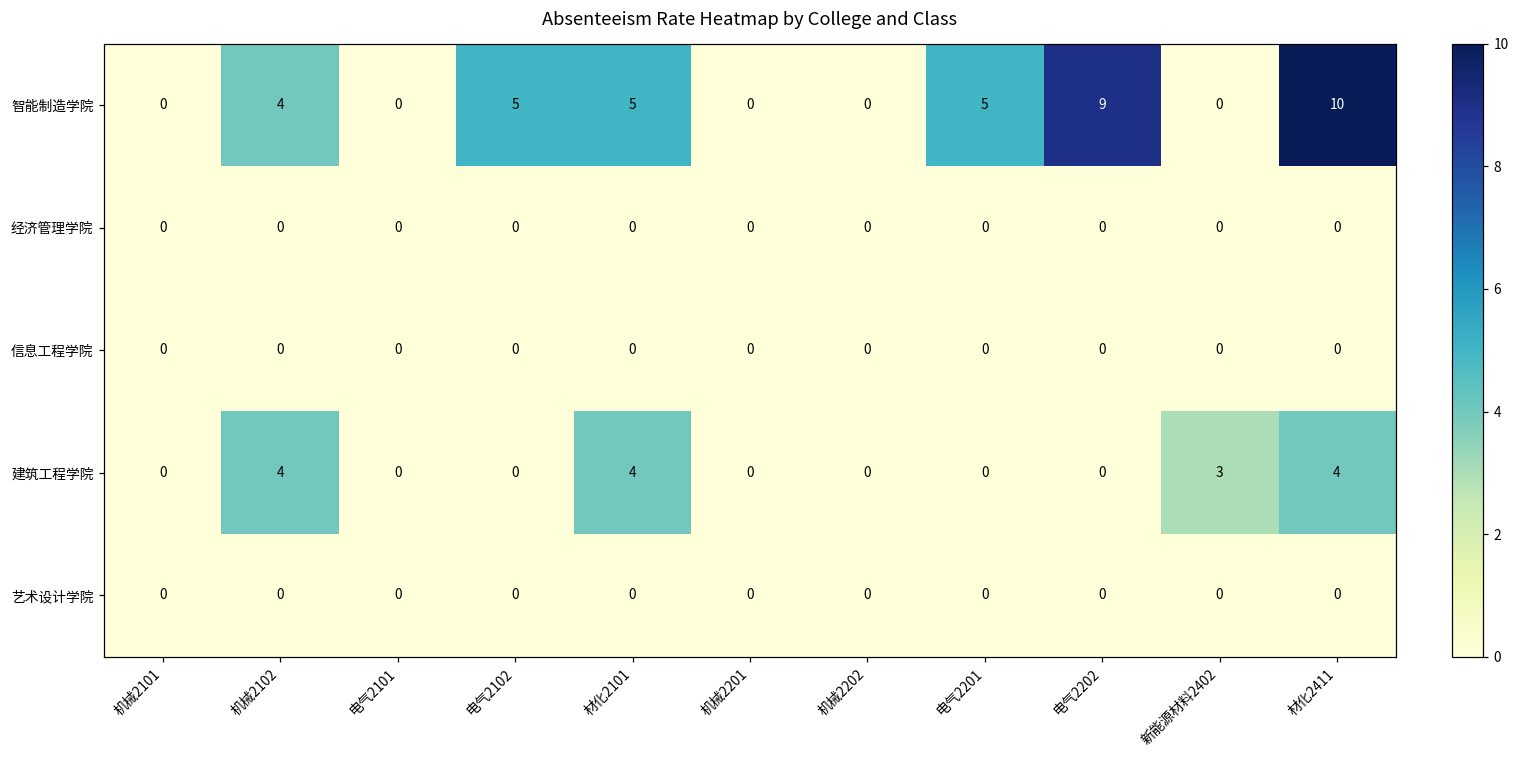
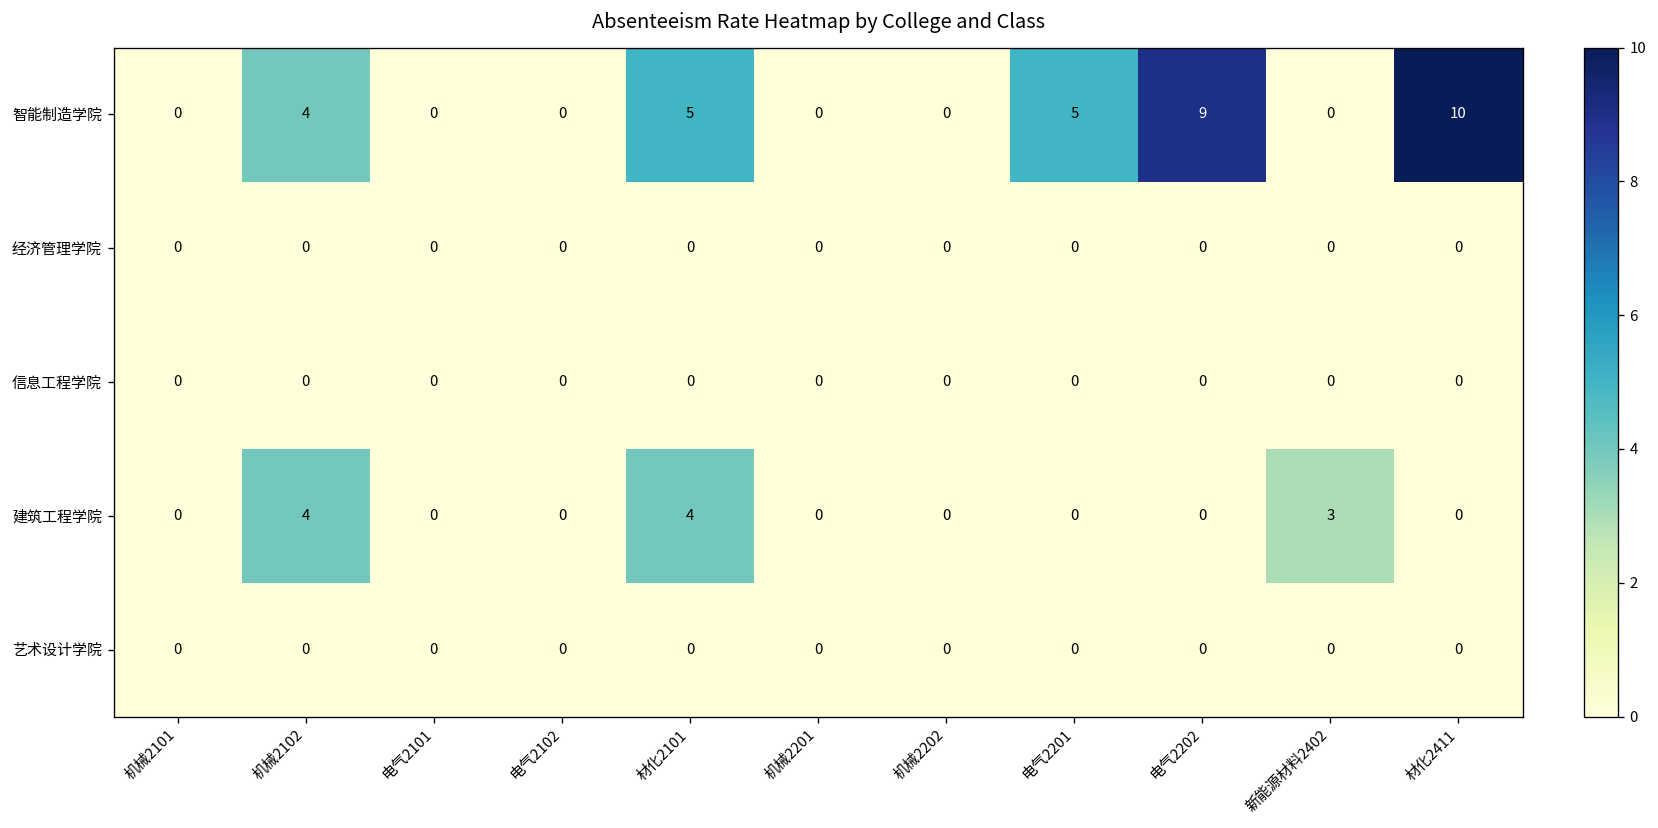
  {
    "智能制造学院": {
      "机械2101": 0,
      "机械2102": 4,
      "电气2101": 0,
-     "电气2102": 5,
+     "电气2102": 0,
      "材化2101": 5,
      "机械2201": 0,
      "机械2202": 0,
      "电气2201": 5,
      "电气2202": 9,
      "新能源材料2402": 0,
      "材化2411": 10
    },
    "经济管理学院": {
      "机械2101": 0,
      "机械2102": 0,
      "电气2101": 0,
      "电气2102": 0,
      "材化2101": 0,
      "机械2201": 0,
      "机械2202": 0,
      "电气2201": 0,
      "电气2202": 0,
      "新能源材料2402": 0,
      "材化2411": 0
    },
    "信息工程学院": {
      "机械2101": 0,
      "机械2102": 0,
      "电气2101": 0,
      "电气2102": 0,
      "材化2101": 0,
      "机械2201": 0,
      "机械2202": 0,
      "电气2201": 0,
      "电气2202": 0,
      "新能源材料2402": 0,
      "材化2411": 0
    },
    "建筑工程学院": {
      "机械2101": 0,
      "机械2102": 4,
      "电气2101": 0,
      "电气2102": 0,
      "材化2101": 4,
      "机械2201": 0,
      "机械2202": 0,
      "电气2201": 0,
      "电气2202": 0,
      "新能源材料2402": 3,
-     "材化2411": 4
+     "材化2411": 0
    },
    "艺术设计学院": {
      "机械2101": 0,
      "机械2102": 0,
      "电气2101": 0,
      "电气2102": 0,
      "材化2101": 0,
      "机械2201": 0,
      "机械2202": 0,
      "电气2201": 0,
      "电气2202": 0,
      "新能源材料2402": 0,
      "材化2411": 0
    }
  }
